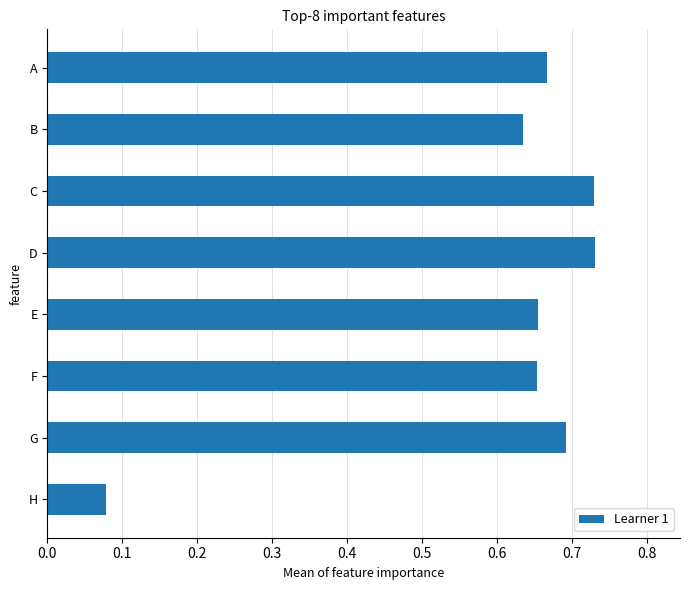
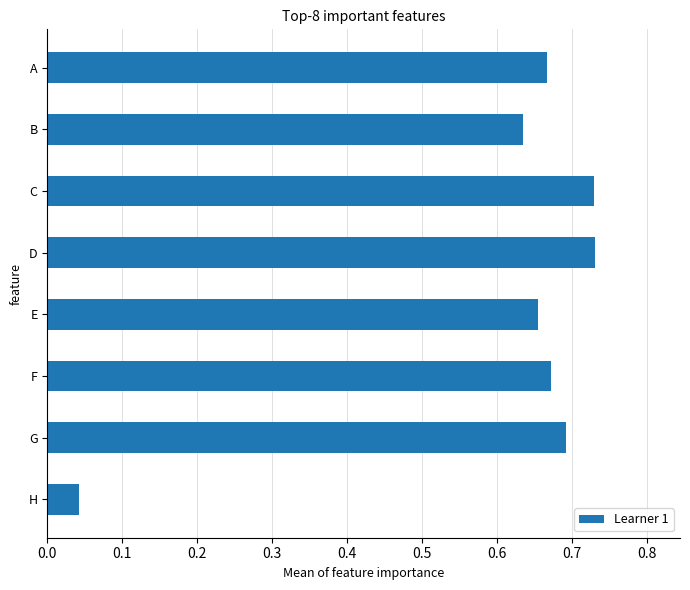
  {
    "A": 0.67,
    "B": 0.64,
    "C": 0.73,
    "D": 0.73,
    "E": 0.66,
-   "F": 0.65,
+   "F": 0.67,
    "G": 0.69,
-   "H": 0.08
+   "H": 0.04
  }
